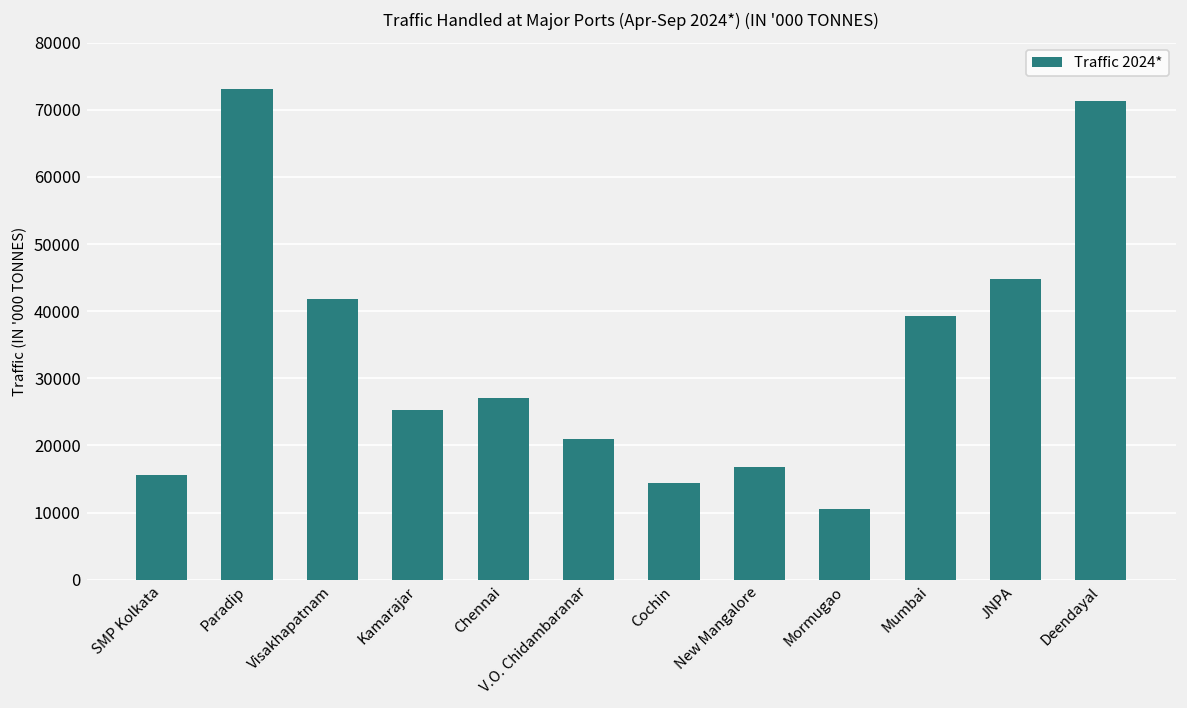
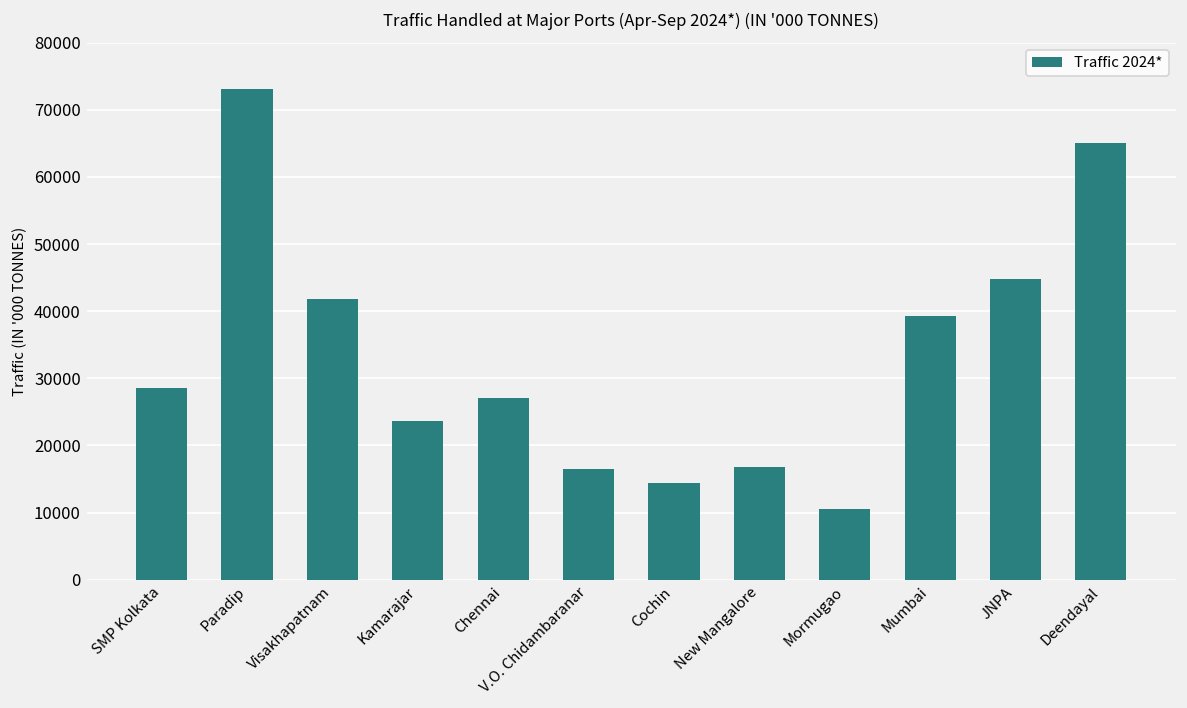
  {
-   "SMP Kolkata": 16000,
+   "SMP Kolkata": 29000,
    "Paradip": 73000,
    "Visakhapatnam": 42000,
-   "Kamarajar": 25000,
+   "Kamarajar": 24000,
    "Chennai": 27000,
-   "V.O. Chidambaranar": 21000,
+   "V.O. Chidambaranar": 16000,
    "Cochin": 14000,
    "New Mangalore": 17000,
    "Mormugao": 10000,
    "Mumbai": 39000,
    "JNPA": 45000,
-   "Deendayal": 71000
+   "Deendayal": 65000
  }
